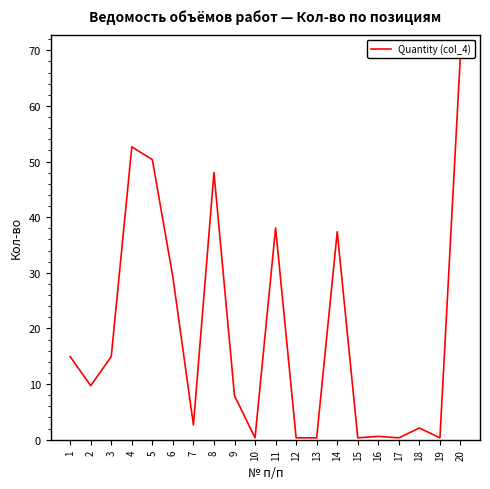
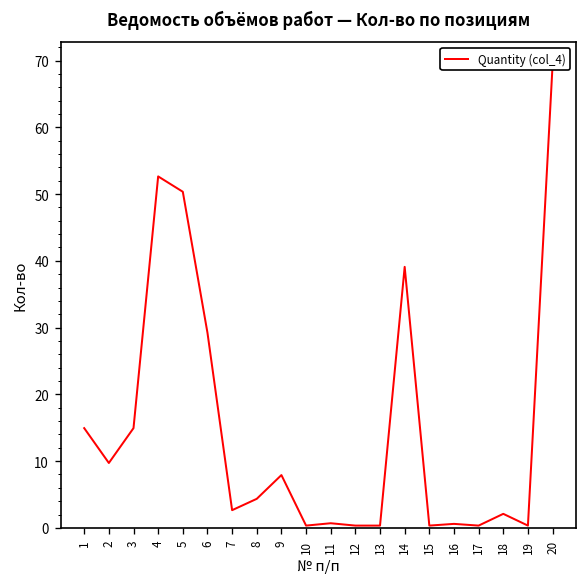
  {
    "1": 15,
    "2": 10,
    "3": 15,
    "4": 53,
    "5": 50,
    "6": 29,
    "7": 3,
-   "8": 48,
+   "8": 4,
    "9": 8,
    "10": 0,
-   "11": 38,
+   "11": 1,
    "12": 0,
    "13": 0,
-   "14": 37,
+   "14": 39,
    "15": 0,
    "16": 1,
    "17": 0,
    "18": 2,
    "19": 0
  }
